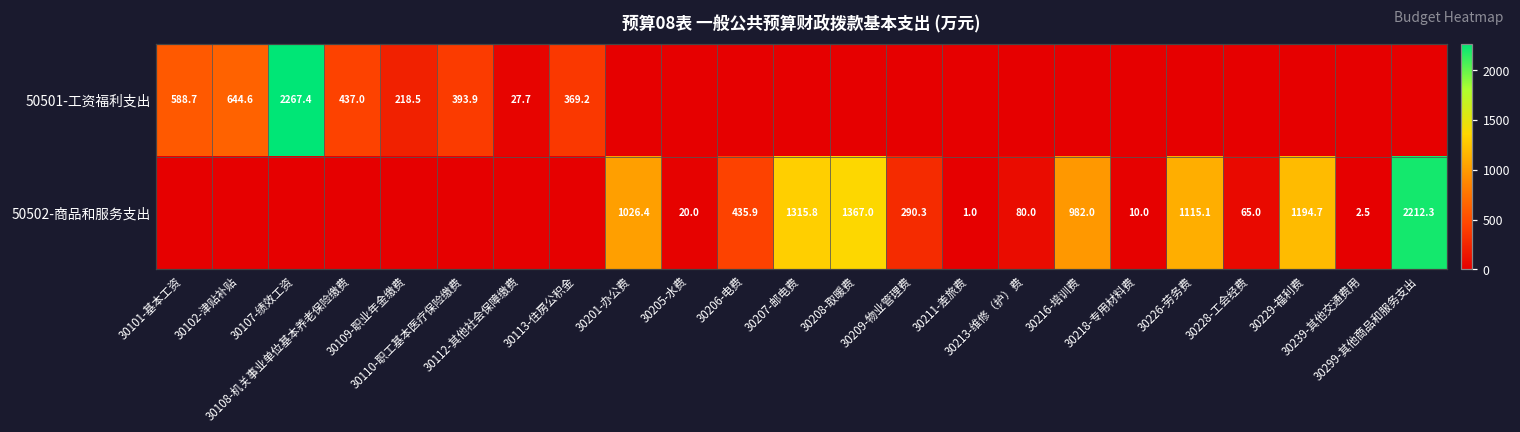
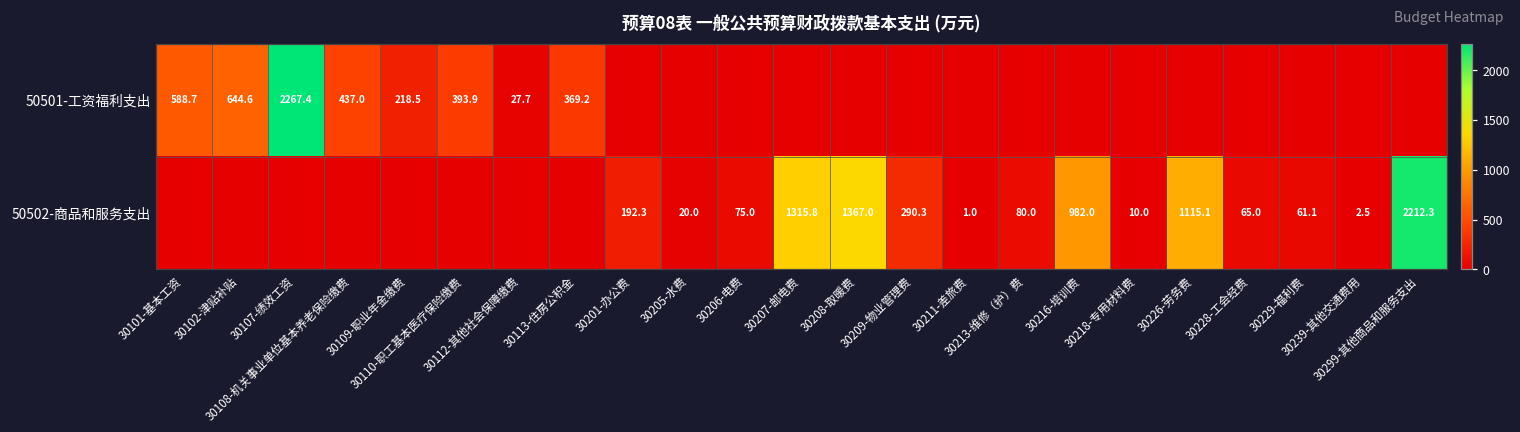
  {
    "50501-工资福利支出": {
      "30101-基本工资": 588.7,
      "30102-津贴补贴": 644.6,
      "30107-绩效工资": 2267.4,
      "30108-机关事业单位基本养老保险缴费": 437.0,
      "30109-职业年金缴费": 218.5,
      "30110-职工基本医疗保险缴费": 393.9,
      "30112-其他社会保障缴费": 27.7,
      "30113-住房公积金": 369.2
    },
    "50502-商品和服务支出": {
-     "30201-办公费": 1026.4,
+     "30201-办公费": 192.3,
      "30205-水费": 20.0,
-     "30206-电费": 435.9,
+     "30206-电费": 75.0,
      "30207-邮电费": 1315.8,
      "30208-取暖费": 1367.0,
      "30209-物业管理费": 290.3,
      "30211-差旅费": 1.0,
      "30213-维修（护）费": 80.0,
      "30216-培训费": 982.0,
      "30218-专用材料费": 10.0,
      "30226-劳务费": 1115.1,
      "30228-工会经费": 65.0,
-     "30229-福利费": 1194.7,
+     "30229-福利费": 61.1,
      "30239-其他交通费用": 2.5,
      "30299-其他商品和服务支出": 2212.3
    }
  }
